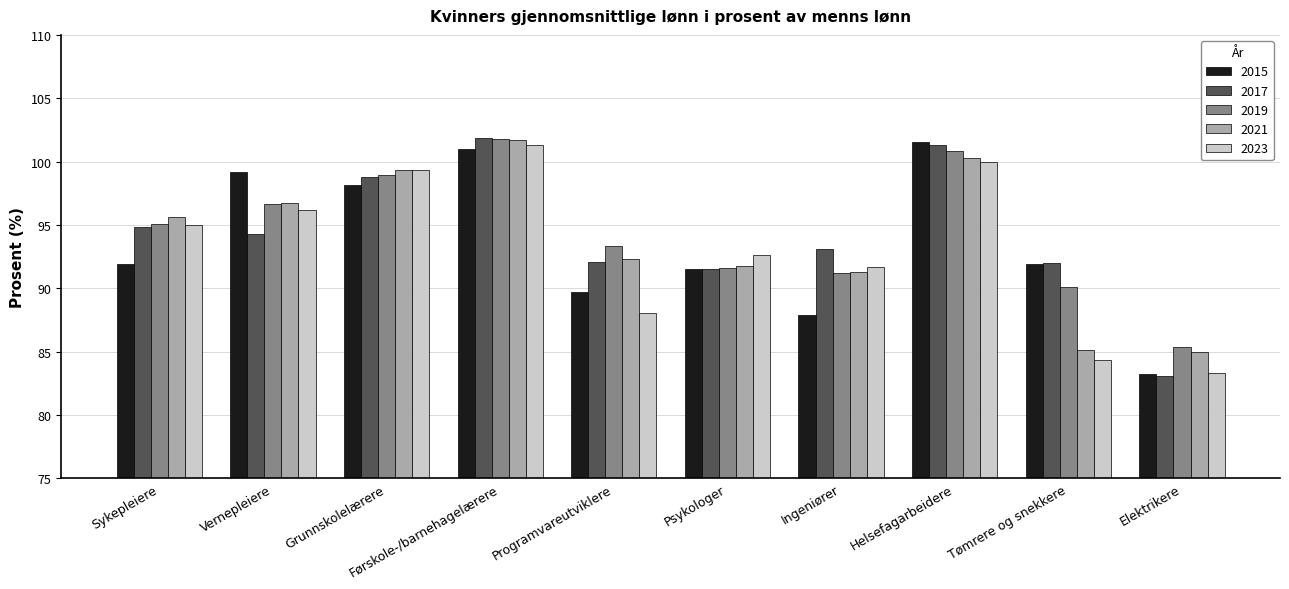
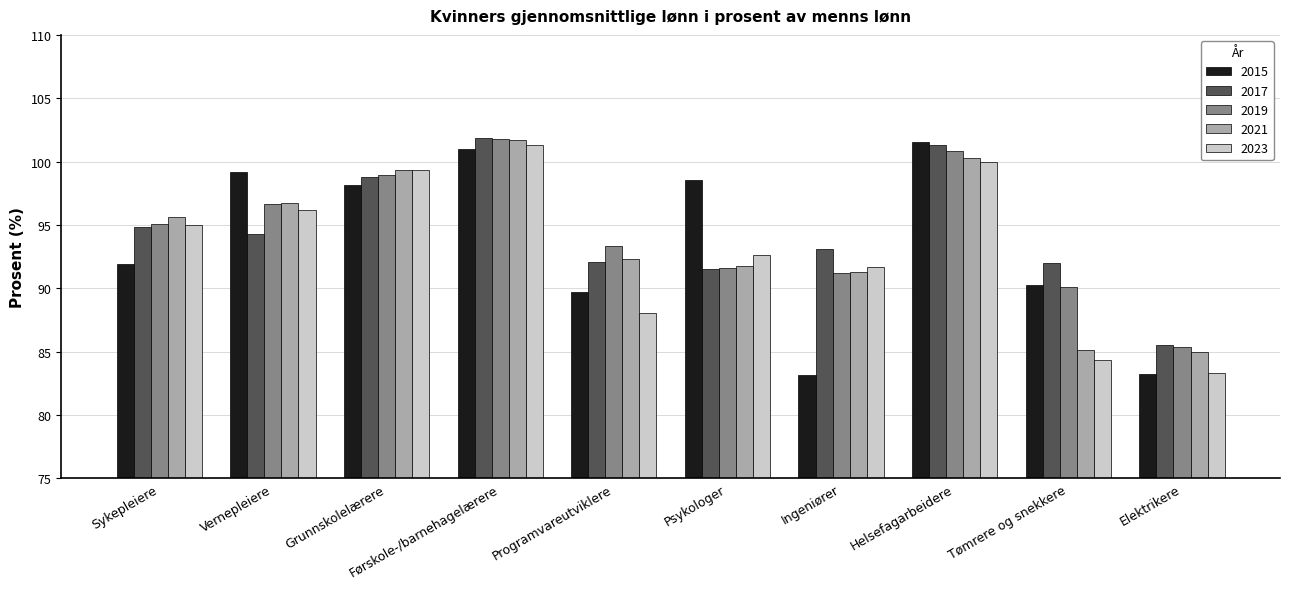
  {
    "2015": {
      "Sykepleiere": 91.9,
      "Vernepleiere": 99.2,
      "Grunnskolelærere": 98.2,
      "Førskole-/barnehagelærere": 101.0,
      "Programvareutviklere": 89.7,
-     "Psykologer": 91.5,
-     "Ingeniører": 87.9,
+     "Psykologer": 98.6,
+     "Ingeniører": 83.2,
      "Helsefagarbeidere": 101.6,
-     "Tømrere og snekkere": 91.9,
+     "Tømrere og snekkere": 90.3,
      "Elektrikere": 83.2
    },
    "2017": {
      "Sykepleiere": 94.9,
      "Vernepleiere": 94.3,
      "Grunnskolelærere": 98.8,
      "Førskole-/barnehagelærere": 101.9,
      "Programvareutviklere": 92.1,
      "Psykologer": 91.5,
      "Ingeniører": 93.1,
      "Helsefagarbeidere": 101.3,
      "Tømrere og snekkere": 92.0,
-     "Elektrikere": 83.1
+     "Elektrikere": 85.5
    }
  }
